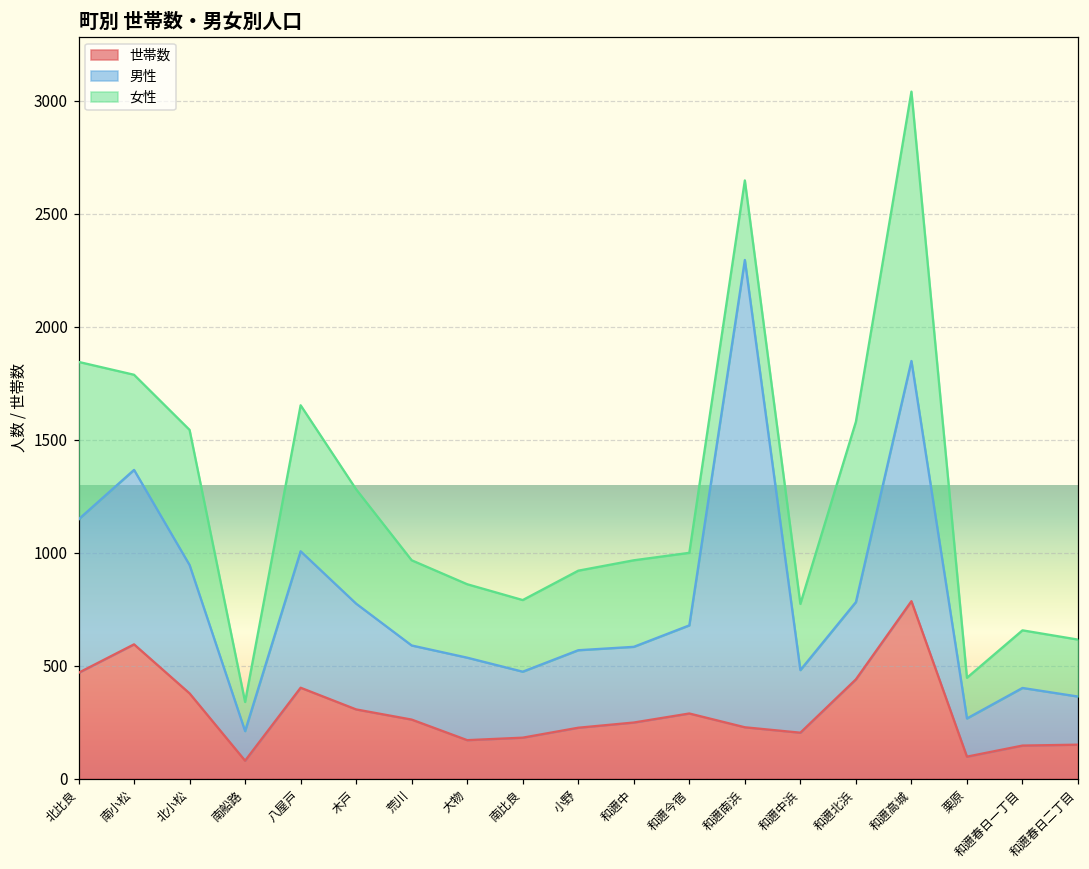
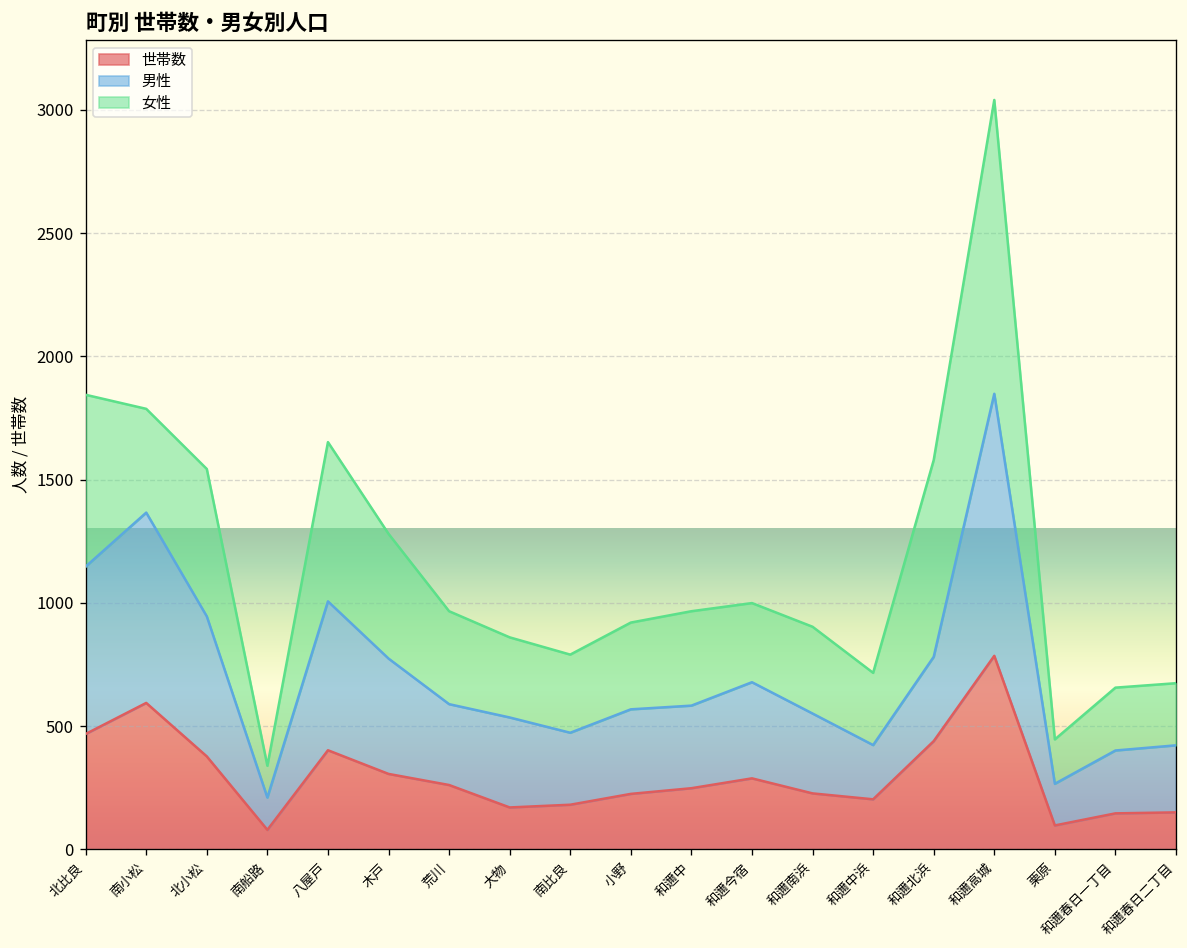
  {
    "世帯数": {
      "北比良": 470,
      "南小松": 590,
      "北小松": 380,
      "南船路": 80,
      "八屋戸": 400,
      "木戸": 310,
      "荒川": 260,
      "大物": 170,
      "南比良": 180,
      "小野": 230,
      "和邇中": 250,
      "和邇今宿": 290,
      "和邇南浜": 230,
      "和邇中浜": 200,
      "和邇北浜": 440,
      "和邇高城": 790,
      "栗原": 100,
      "和邇春日一丁目": 150,
      "和邇春日二丁目": 150
    },
    "男性": {
      "北比良": 680,
      "南小松": 770,
      "北小松": 570,
      "南船路": 130,
      "八屋戸": 600,
      "木戸": 470,
      "荒川": 330,
      "大物": 370,
      "南比良": 290,
      "小野": 340,
      "和邇中": 340,
      "和邇今宿": 390,
-     "和邇南浜": 2070,
-     "和邇中浜": 280,
+     "和邇南浜": 320,
+     "和邇中浜": 220,
      "和邇北浜": 340,
      "和邇高城": 1060,
      "栗原": 170,
      "和邇春日一丁目": 260,
-     "和邇春日二丁目": 210
+     "和邇春日二丁目": 270
    },
    "女性": {
      "北比良": 700,
      "南小松": 420,
      "北小松": 600,
      "南船路": 130,
      "八屋戸": 650,
      "木戸": 510,
      "荒川": 380,
      "大物": 330,
      "南比良": 320,
      "小野": 350,
      "和邇中": 380,
      "和邇今宿": 320,
      "和邇南浜": 350,
      "和邇中浜": 290,
      "和邇北浜": 800,
      "和邇高城": 1190,
      "栗原": 180,
      "和邇春日一丁目": 260,
      "和邇春日二丁目": 250
    }
  }
